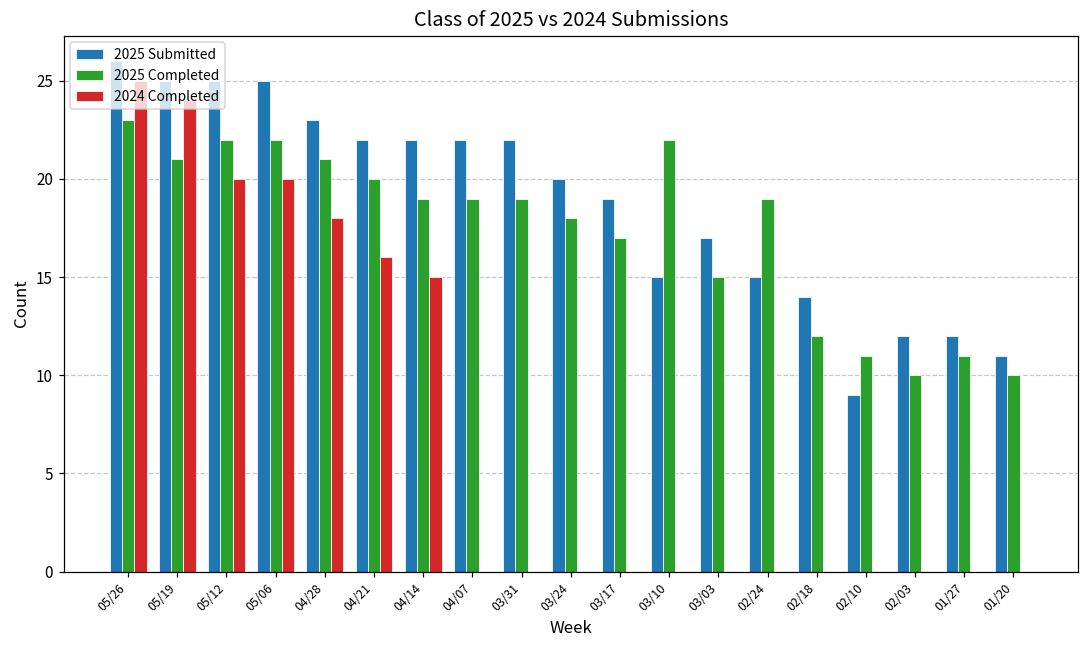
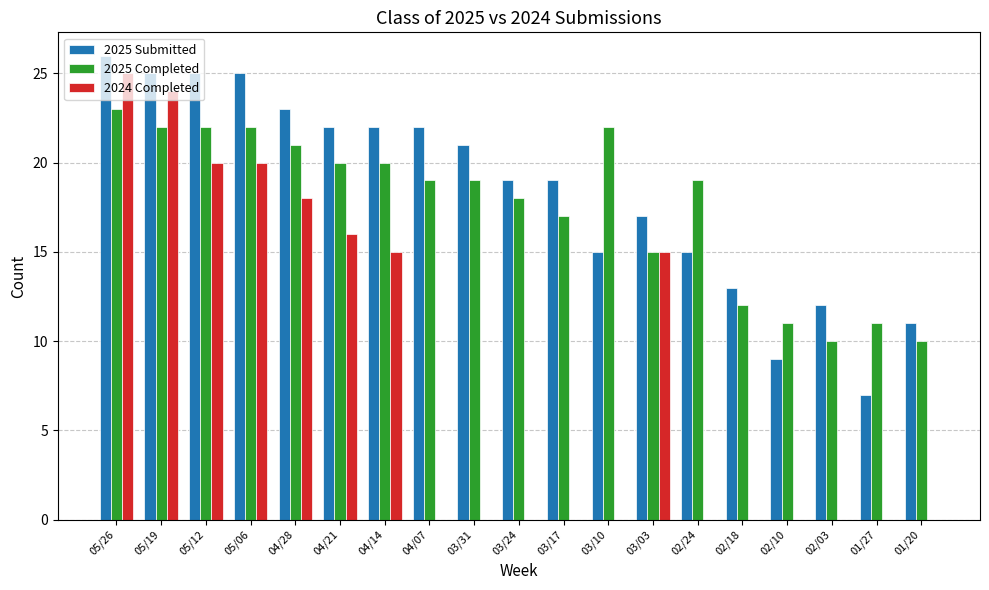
  {
    "2025 Submitted": {
      "05/06": 25,
      "04/28": 23,
      "04/21": 22,
      "04/14": 22,
      "04/07": 22,
-     "03/31": 22,
-     "03/24": 20,
+     "03/31": 21,
+     "03/24": 19,
      "03/17": 19,
      "03/10": 15,
      "03/03": 17,
      "02/24": 15,
-     "02/18": 14,
+     "02/18": 13,
      "02/10": 9,
      "02/03": 12,
-     "01/27": 12,
+     "01/27": 7,
      "01/20": 11
    },
    "2025 Completed": {
      "05/26": 23,
-     "05/19": 21,
+     "05/19": 22,
      "05/12": 22,
      "05/06": 22,
      "04/28": 21,
      "04/21": 20,
-     "04/14": 19,
+     "04/14": 20,
      "04/07": 19,
      "03/31": 19,
      "03/24": 18,
      "03/17": 17,
      "03/10": 22,
      "03/03": 15,
      "02/24": 19,
      "02/18": 12,
      "02/10": 11,
      "02/03": 10,
      "01/27": 11,
      "01/20": 10
    },
    "2024 Completed": {
      "05/12": 20,
      "05/06": 20,
      "04/28": 18,
      "04/21": 16,
      "04/14": 15,
      "04/07": 0,
      "03/31": 0,
      "03/24": 0,
      "03/17": 0,
      "03/10": 0,
-     "03/03": 0,
+     "03/03": 15,
      "02/24": 0,
      "02/18": 0,
      "02/10": 0,
      "02/03": 0,
      "01/27": 0,
      "01/20": 0
    }
  }
